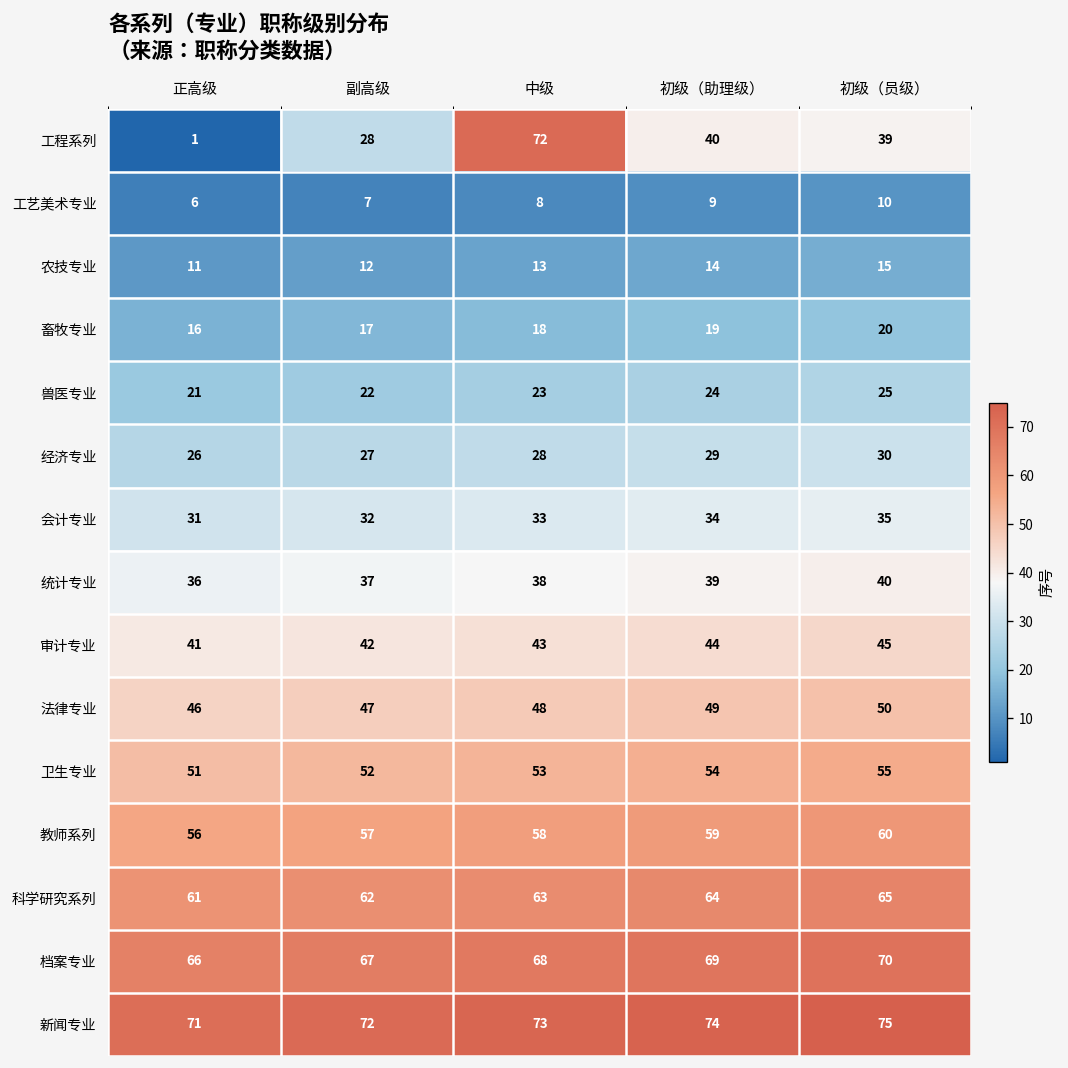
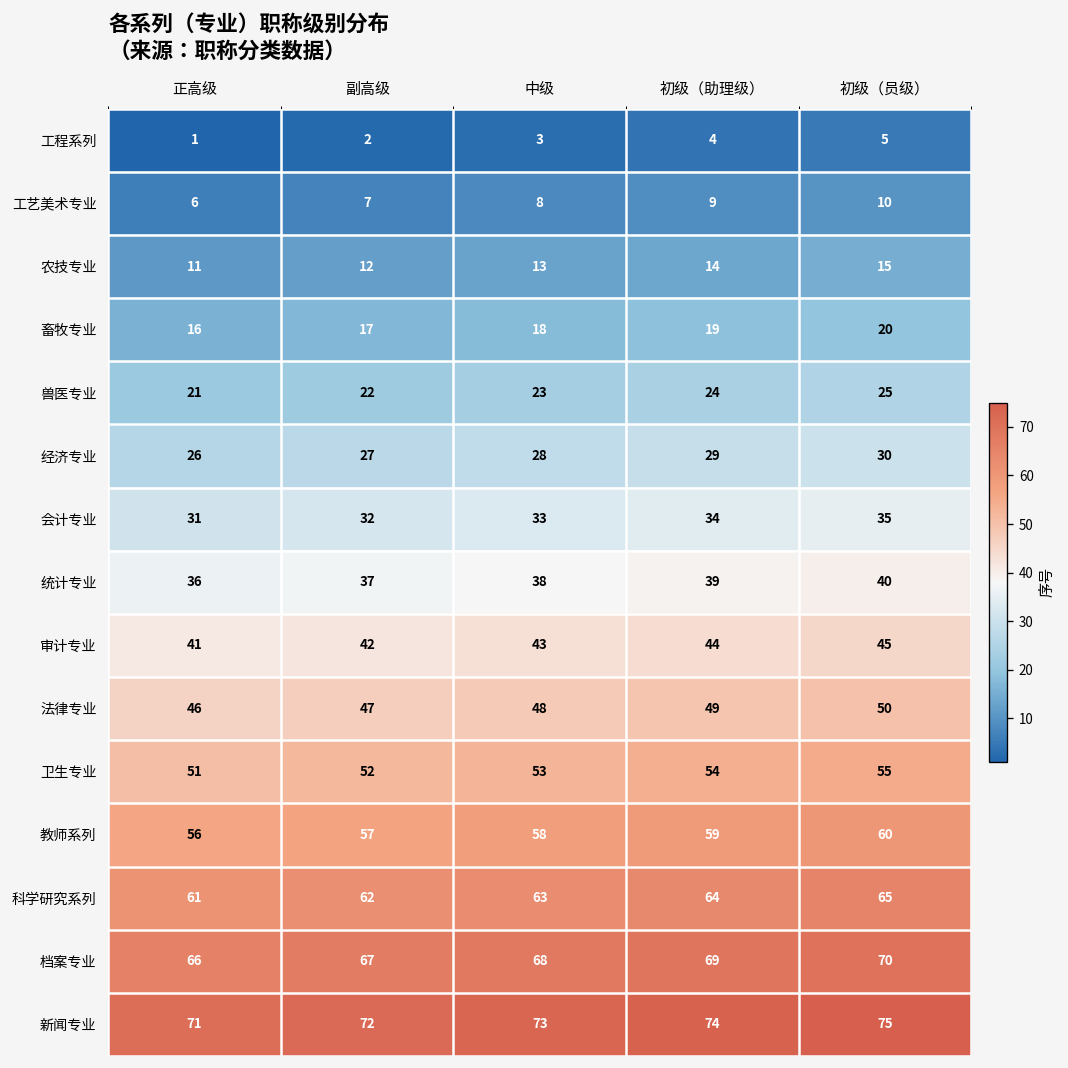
  {
    "工程系列": {
      "正高级": 1,
-     "副高级": 28,
-     "中级": 72,
-     "初级（助理级）": 40,
-     "初级（员级）": 39
+     "副高级": 2,
+     "中级": 3,
+     "初级（助理级）": 4,
+     "初级（员级）": 5
    },
    "工艺美术专业": {
      "正高级": 6,
      "副高级": 7,
      "中级": 8,
      "初级（助理级）": 9,
      "初级（员级）": 10
    },
    "农技专业": {
      "正高级": 11,
      "副高级": 12,
      "中级": 13,
      "初级（助理级）": 14,
      "初级（员级）": 15
    },
    "畜牧专业": {
      "正高级": 16,
      "副高级": 17,
      "中级": 18,
      "初级（助理级）": 19,
      "初级（员级）": 20
    },
    "兽医专业": {
      "正高级": 21,
      "副高级": 22,
      "中级": 23,
      "初级（助理级）": 24,
      "初级（员级）": 25
    },
    "经济专业": {
      "正高级": 26,
      "副高级": 27,
      "中级": 28,
      "初级（助理级）": 29,
      "初级（员级）": 30
    },
    "会计专业": {
      "正高级": 31,
      "副高级": 32,
      "中级": 33,
      "初级（助理级）": 34,
      "初级（员级）": 35
    },
    "统计专业": {
      "正高级": 36,
      "副高级": 37,
      "中级": 38,
      "初级（助理级）": 39,
      "初级（员级）": 40
    },
    "审计专业": {
      "正高级": 41,
      "副高级": 42,
      "中级": 43,
      "初级（助理级）": 44,
      "初级（员级）": 45
    },
    "法律专业": {
      "正高级": 46,
      "副高级": 47,
      "中级": 48,
      "初级（助理级）": 49,
      "初级（员级）": 50
    },
    "卫生专业": {
      "正高级": 51,
      "副高级": 52,
      "中级": 53,
      "初级（助理级）": 54,
      "初级（员级）": 55
    },
    "教师系列": {
      "正高级": 56,
      "副高级": 57,
      "中级": 58,
      "初级（助理级）": 59,
      "初级（员级）": 60
    },
    "科学研究系列": {
      "正高级": 61,
      "副高级": 62,
      "中级": 63,
      "初级（助理级）": 64,
      "初级（员级）": 65
    },
    "档案专业": {
      "正高级": 66,
      "副高级": 67,
      "中级": 68,
      "初级（助理级）": 69,
      "初级（员级）": 70
    },
    "新闻专业": {
      "正高级": 71,
      "副高级": 72,
      "中级": 73,
      "初级（助理级）": 74,
      "初级（员级）": 75
    }
  }
